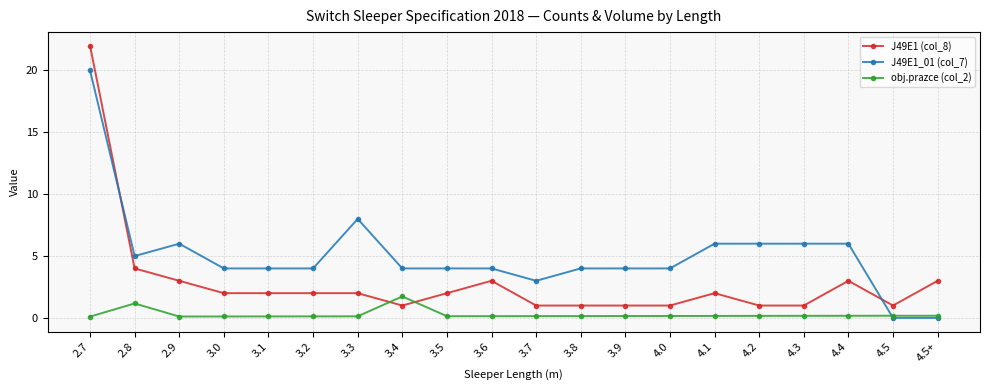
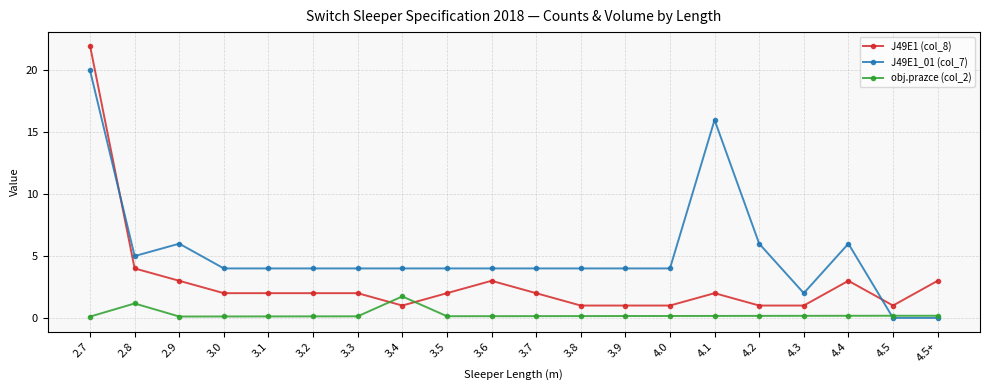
  {
    "J49E1 (col_8)": {
      "2.7": 22,
      "2.8": 4,
      "2.9": 3,
      "3.0": 2,
      "3.1": 2,
      "3.2": 2,
      "3.3": 2,
      "3.4": 1,
      "3.5": 2,
      "3.6": 3,
-     "3.7": 1,
+     "3.7": 2,
      "3.8": 1,
      "3.9": 1,
      "4.0": 1,
      "4.1": 2,
      "4.2": 1,
      "4.3": 1,
      "4.4": 3,
      "4.5": 1,
      "4.5+": 3
    },
    "J49E1_01 (col_7)": {
      "2.7": 20,
      "2.8": 5,
      "2.9": 6,
      "3.0": 4,
      "3.1": 4,
      "3.2": 4,
-     "3.3": 8,
+     "3.3": 4,
      "3.4": 4,
      "3.5": 4,
      "3.6": 4,
-     "3.7": 3,
+     "3.7": 4,
      "3.8": 4,
      "3.9": 4,
      "4.0": 4,
-     "4.1": 6,
+     "4.1": 16,
      "4.2": 6,
-     "4.3": 6,
+     "4.3": 2,
      "4.4": 6
    },
    "obj.prazce (col_2)": {
      "2.7": 0,
      "2.8": 1,
      "2.9": 0,
      "3.0": 0,
      "3.1": 0,
      "3.2": 0,
      "3.3": 0,
      "3.4": 1.7,
      "3.5": 0,
      "3.6": 0,
      "3.7": 0,
      "3.8": 0,
      "3.9": 0,
      "4.0": 0,
      "4.1": 0,
      "4.2": 0,
      "4.3": 0,
      "4.4": 0
    }
  }
